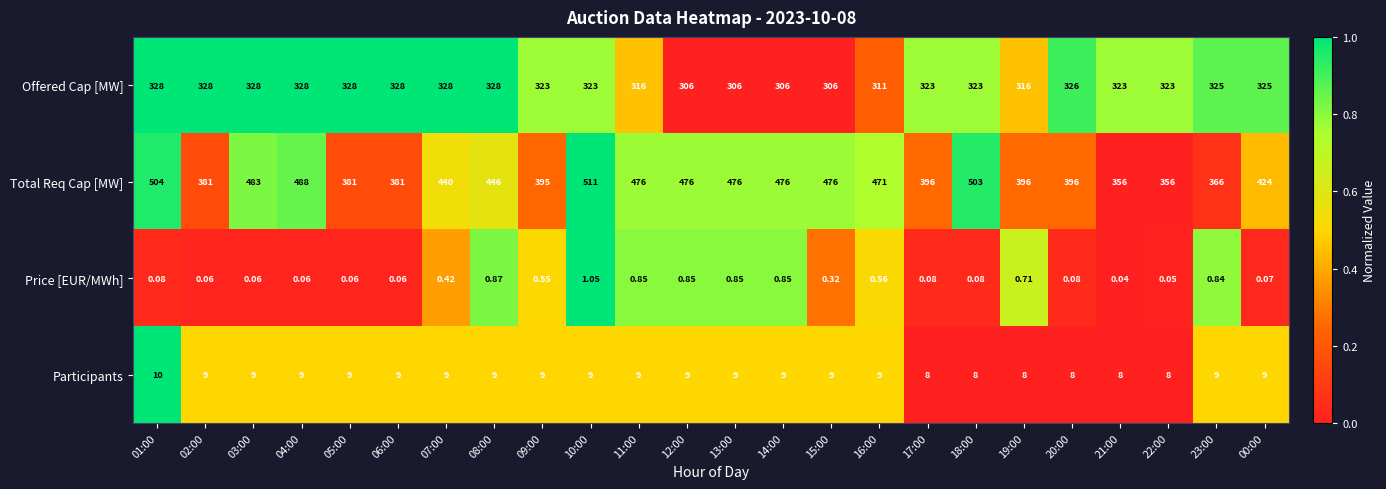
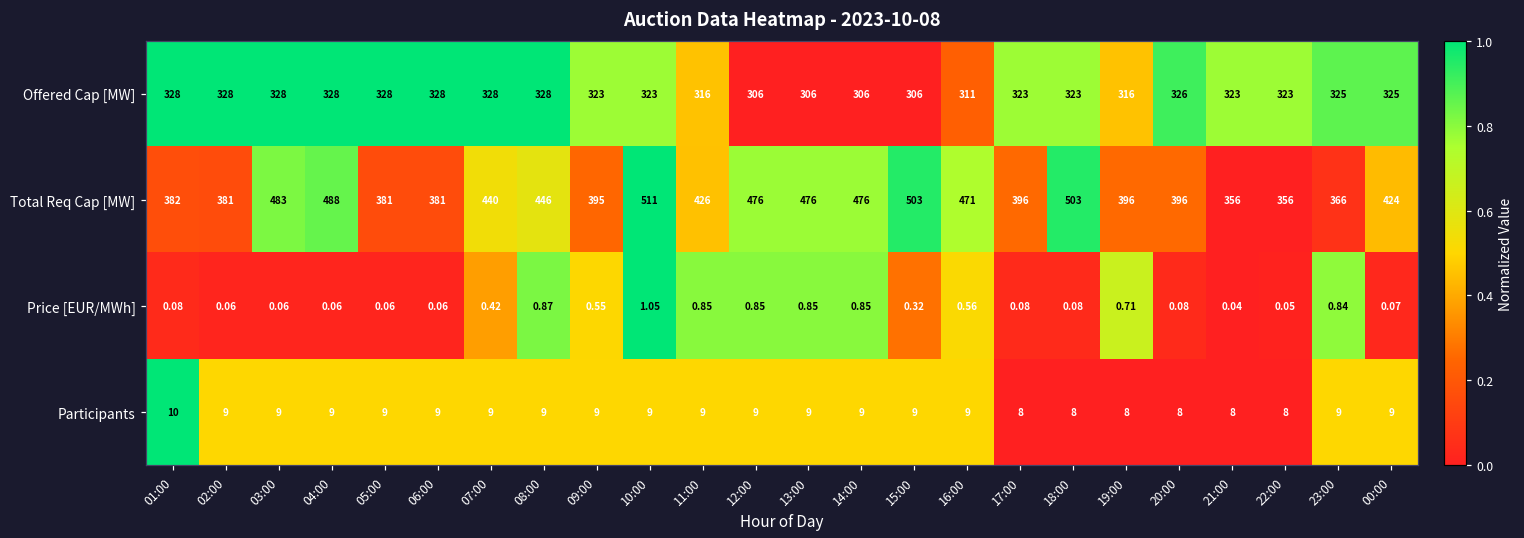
  {
    "Offered Cap [MW]": {
      "01:00": 328,
      "02:00": 328,
      "03:00": 328,
      "04:00": 328,
      "05:00": 328,
      "06:00": 328,
      "07:00": 328,
      "08:00": 328,
      "09:00": 323,
      "10:00": 323,
      "11:00": 316,
      "12:00": 306,
      "13:00": 306,
      "14:00": 306,
      "15:00": 306,
      "16:00": 311,
      "17:00": 323,
      "18:00": 323,
      "19:00": 316,
      "20:00": 326,
      "21:00": 323,
      "22:00": 323,
      "23:00": 325,
      "00:00": 325
    },
    "Total Req Cap [MW]": {
-     "01:00": 504,
+     "01:00": 382,
      "02:00": 381,
      "03:00": 483,
      "04:00": 488,
      "05:00": 381,
      "06:00": 381,
      "07:00": 440,
      "08:00": 446,
      "09:00": 395,
      "10:00": 511,
-     "11:00": 476,
+     "11:00": 426,
      "12:00": 476,
      "13:00": 476,
      "14:00": 476,
-     "15:00": 476,
+     "15:00": 503,
      "16:00": 471,
      "17:00": 396,
      "18:00": 503,
      "19:00": 396,
      "20:00": 396,
      "21:00": 356,
      "22:00": 356,
      "23:00": 366,
      "00:00": 424
    },
    "Price [EUR/MWh]": {
      "01:00": 0.08,
      "02:00": 0.06,
      "03:00": 0.06,
      "04:00": 0.06,
      "05:00": 0.06,
      "06:00": 0.06,
      "07:00": 0.42,
      "08:00": 0.87,
      "09:00": 0.55,
      "10:00": 1.05,
      "11:00": 0.85,
      "12:00": 0.85,
      "13:00": 0.85,
      "14:00": 0.85,
      "15:00": 0.32,
      "16:00": 0.56,
      "17:00": 0.08,
      "18:00": 0.08,
      "19:00": 0.71,
      "20:00": 0.08,
      "21:00": 0.04,
      "22:00": 0.05,
      "23:00": 0.84,
      "00:00": 0.07
    },
    "Participants": {
      "01:00": 10,
      "02:00": 9,
      "03:00": 9,
      "04:00": 9,
      "05:00": 9,
      "06:00": 9,
      "07:00": 9,
      "08:00": 9,
      "09:00": 9,
      "10:00": 9,
      "11:00": 9,
      "12:00": 9,
      "13:00": 9,
      "14:00": 9,
      "15:00": 9,
      "16:00": 9,
      "17:00": 8,
      "18:00": 8,
      "19:00": 8,
      "20:00": 8,
      "21:00": 8,
      "22:00": 8,
      "23:00": 9,
      "00:00": 9
    }
  }
